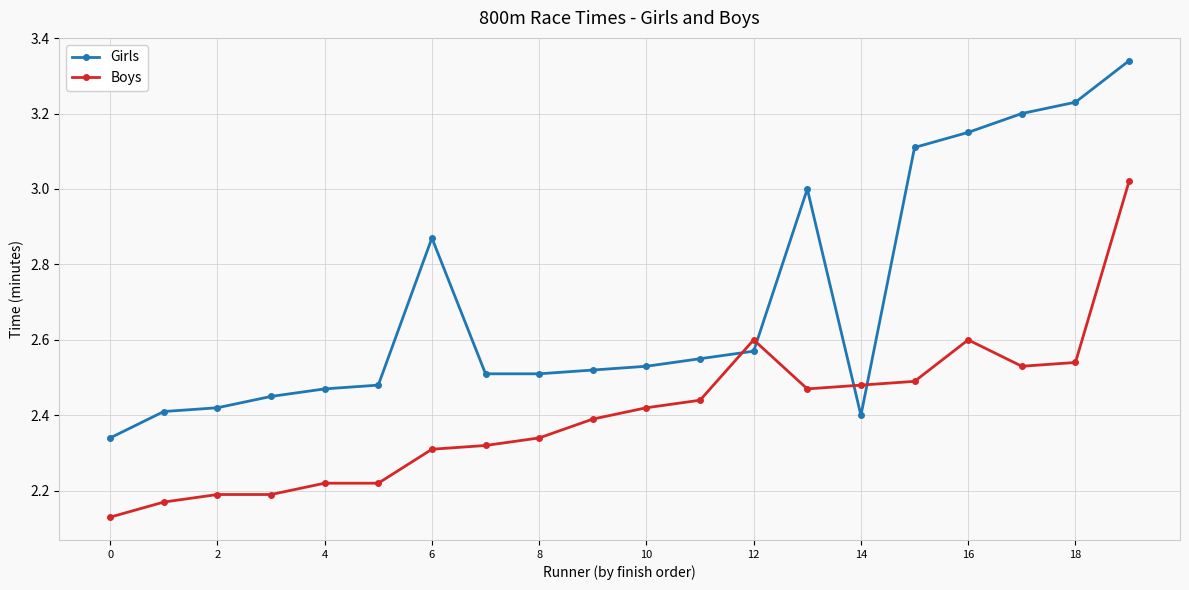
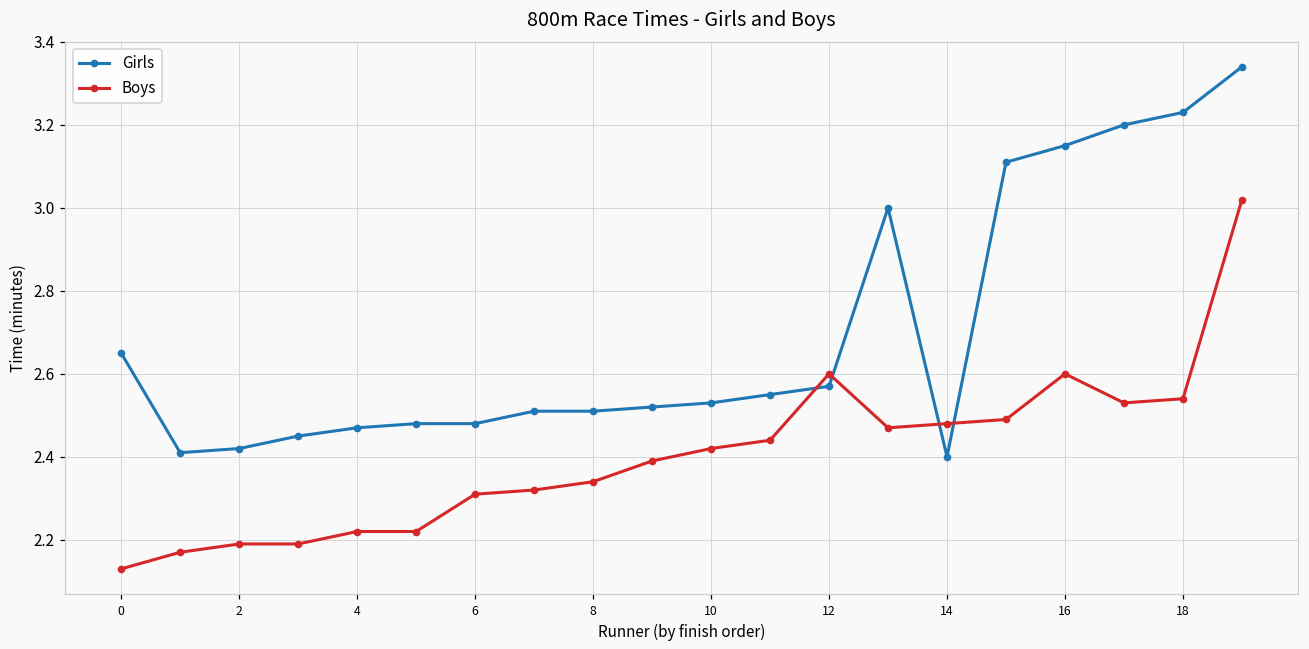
  {
    "Girls": {
-     "0": 2.34,
+     "0": 2.65,
      "2": 2.42,
      "4": 2.47,
-     "6": 2.87,
+     "6": 2.48,
      "8": 2.51,
      "10": 2.53,
      "12": 2.57,
      "14": 2.40,
      "16": 3.15,
      "18": 3.23
    },
    "Boys": {
      "0": 2.13,
      "2": 2.19,
      "4": 2.22,
      "6": 2.31,
      "8": 2.34,
      "10": 2.42,
      "12": 2.60,
      "14": 2.48,
      "16": 2.60,
      "18": 2.54
    }
  }
